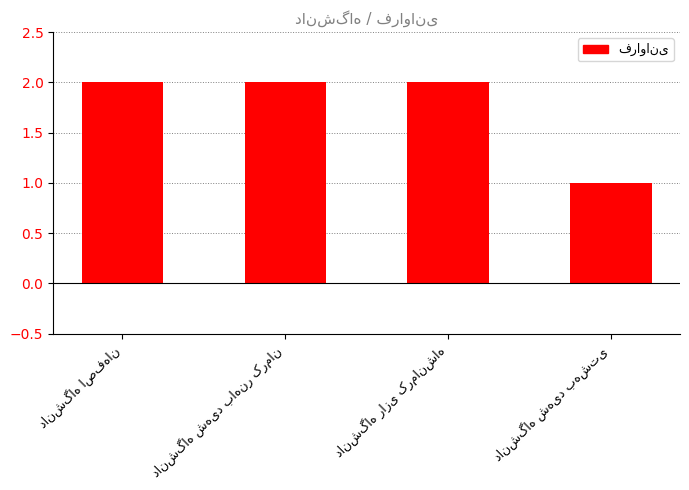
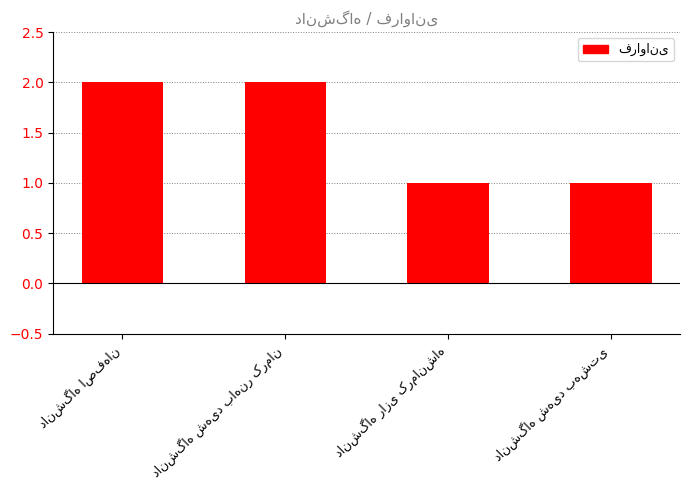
  {
    "دانشگاه اصفهان": 2,
    "دانشگاه شهید باهنر کرمان": 2,
-   "دانشگاه رازی کرمانشاه": 2,
+   "دانشگاه رازی کرمانشاه": 1,
    "دانشگاه شهید بهشتی": 1
  }
